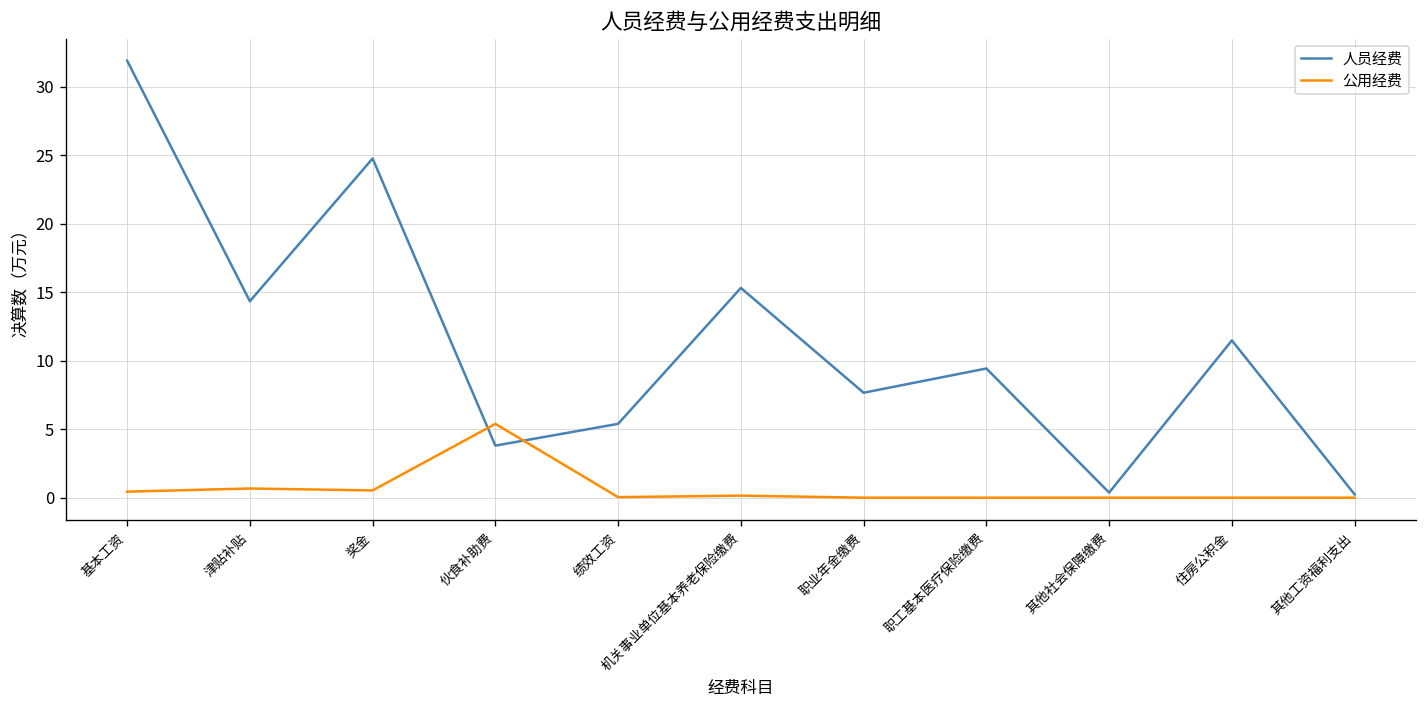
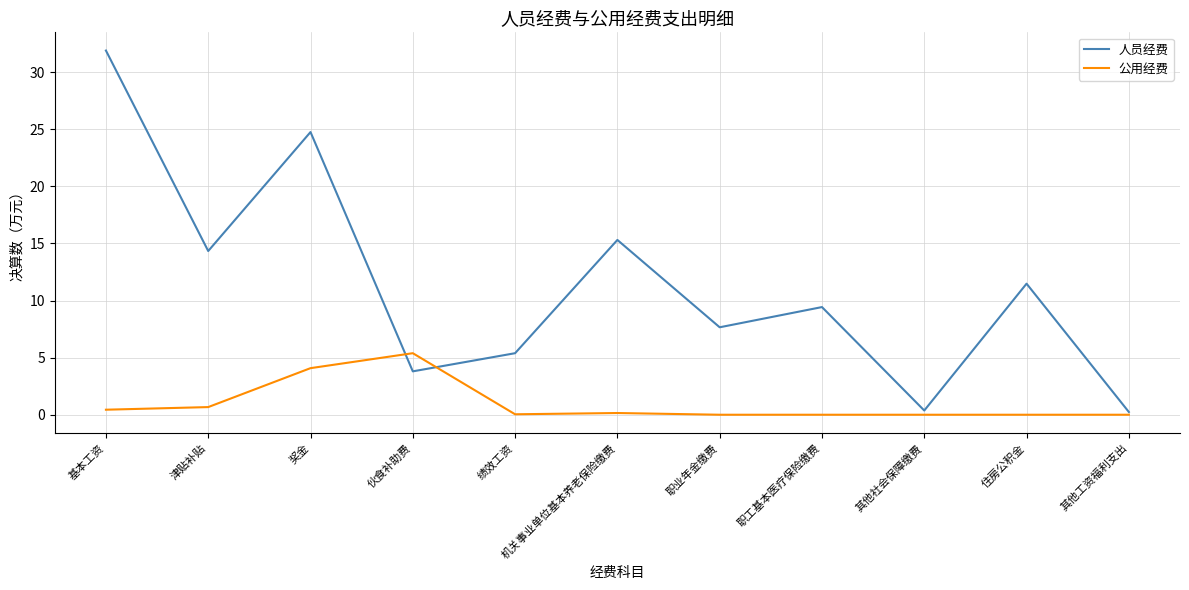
  {
    "人员经费": {
      "基本工资": 31.9,
      "津贴补贴": 14.3,
      "奖金": 24.8,
      "伙食补助费": 3.8,
      "绩效工资": 5.4,
      "机关事业单位基本养老保险缴费": 15.3,
      "职业年金缴费": 7.7,
      "职工基本医疗保险缴费": 9.4,
      "其他社会保障缴费": 0.4,
      "住房公积金": 11.5,
      "其他工资福利支出": 0.2
    },
    "公用经费": {
      "基本工资": 0.4,
      "津贴补贴": 0.7,
-     "奖金": 0.5,
+     "奖金": 4.1,
      "伙食补助费": 5.4,
      "绩效工资": 0.0,
      "机关事业单位基本养老保险缴费": 0.2,
      "职业年金缴费": 0.0,
      "职工基本医疗保险缴费": 0.0,
      "其他社会保障缴费": 0.0,
      "住房公积金": 0.0,
      "其他工资福利支出": 0.0
    }
  }
